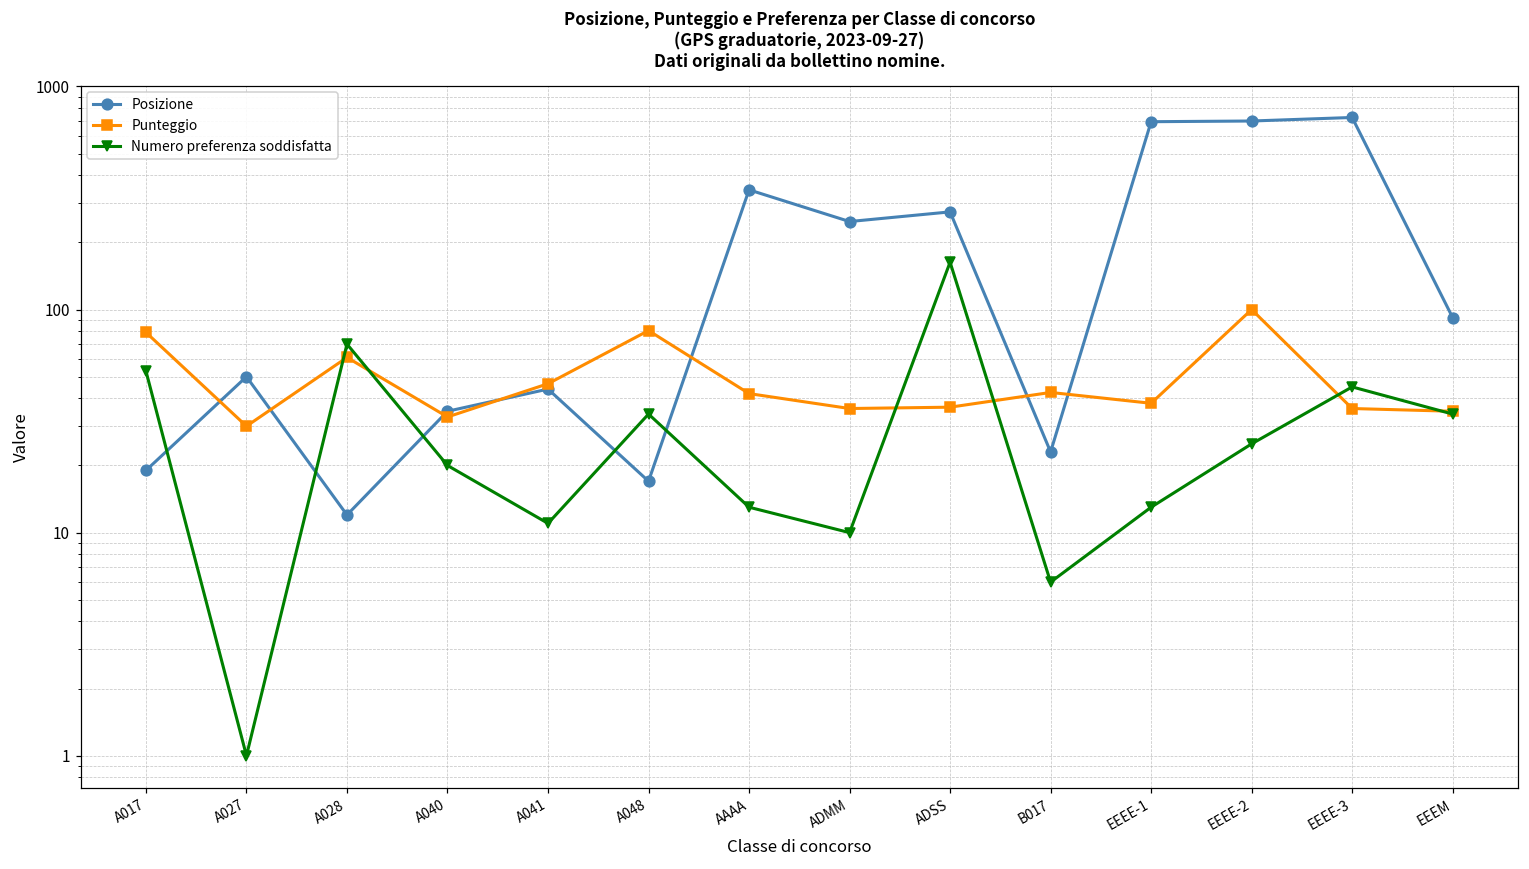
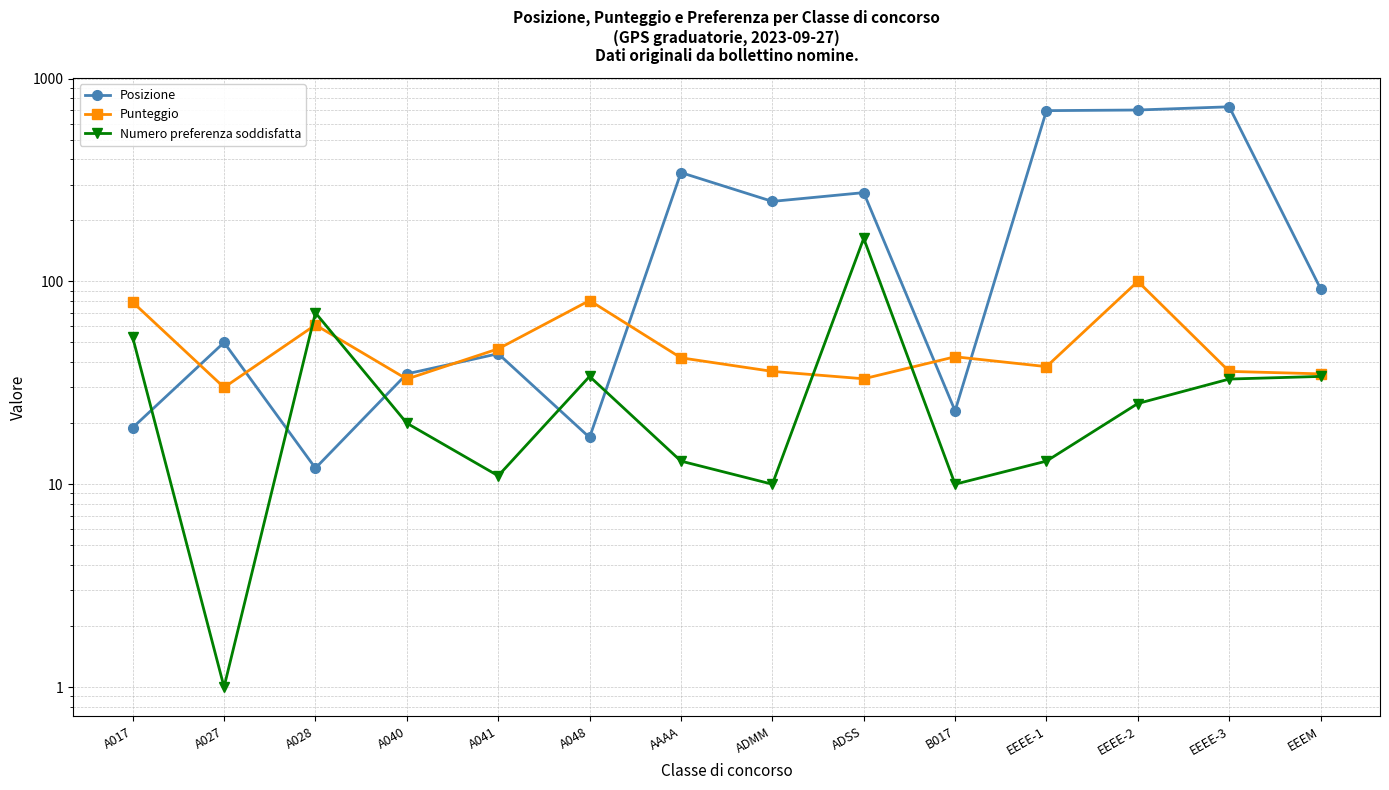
  {
    "Posizione": {
      "A017": 19,
      "A027": 50,
      "A028": 12,
      "A040": 35,
      "A041": 44,
      "A048": 17,
      "AAAA": 340,
      "ADMM": 250,
      "ADSS": 270,
      "B017": 23,
      "EEEE-1": 700,
      "EEEE-2": 700,
      "EEEE-3": 730,
      "EEEM": 90
    },
    "Punteggio": {
      "A017": 79,
      "A027": 30,
      "A028": 61,
      "A040": 33,
      "A041": 47,
      "A048": 81,
      "AAAA": 42,
      "ADMM": 36,
-     "ADSS": 37,
+     "ADSS": 33,
      "B017": 43,
      "EEEE-1": 38,
      "EEEE-2": 100,
      "EEEE-3": 36
    },
    "Numero preferenza soddisfatta": {
      "A017": 53,
      "A027": 1,
      "A028": 70,
      "A040": 20,
      "A041": 11,
      "A048": 34,
      "AAAA": 13,
      "ADMM": 10,
      "ADSS": 160,
-     "B017": 6,
+     "B017": 10,
      "EEEE-1": 13,
      "EEEE-2": 25,
-     "EEEE-3": 45
+     "EEEE-3": 33
    }
  }
